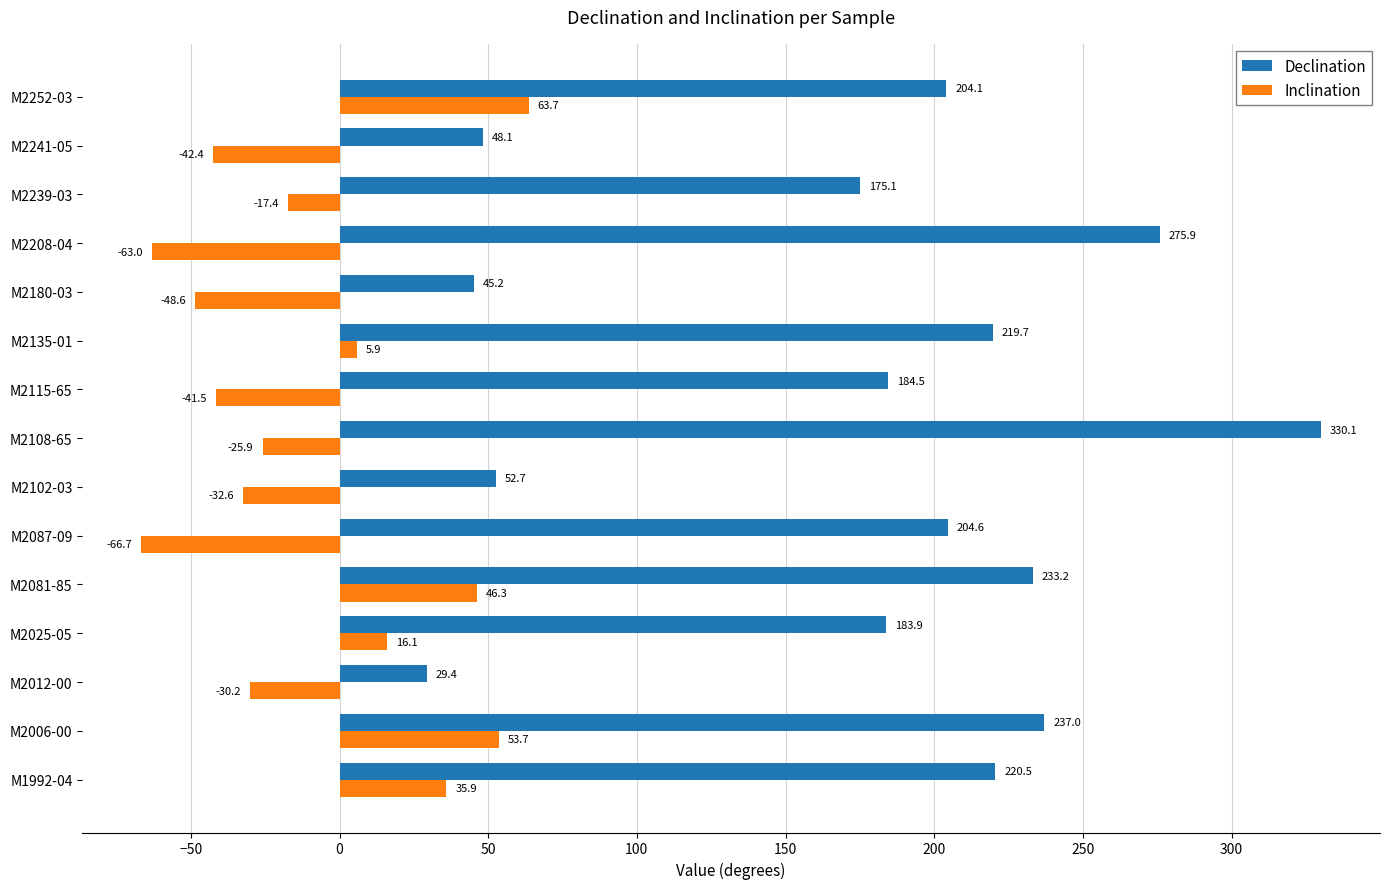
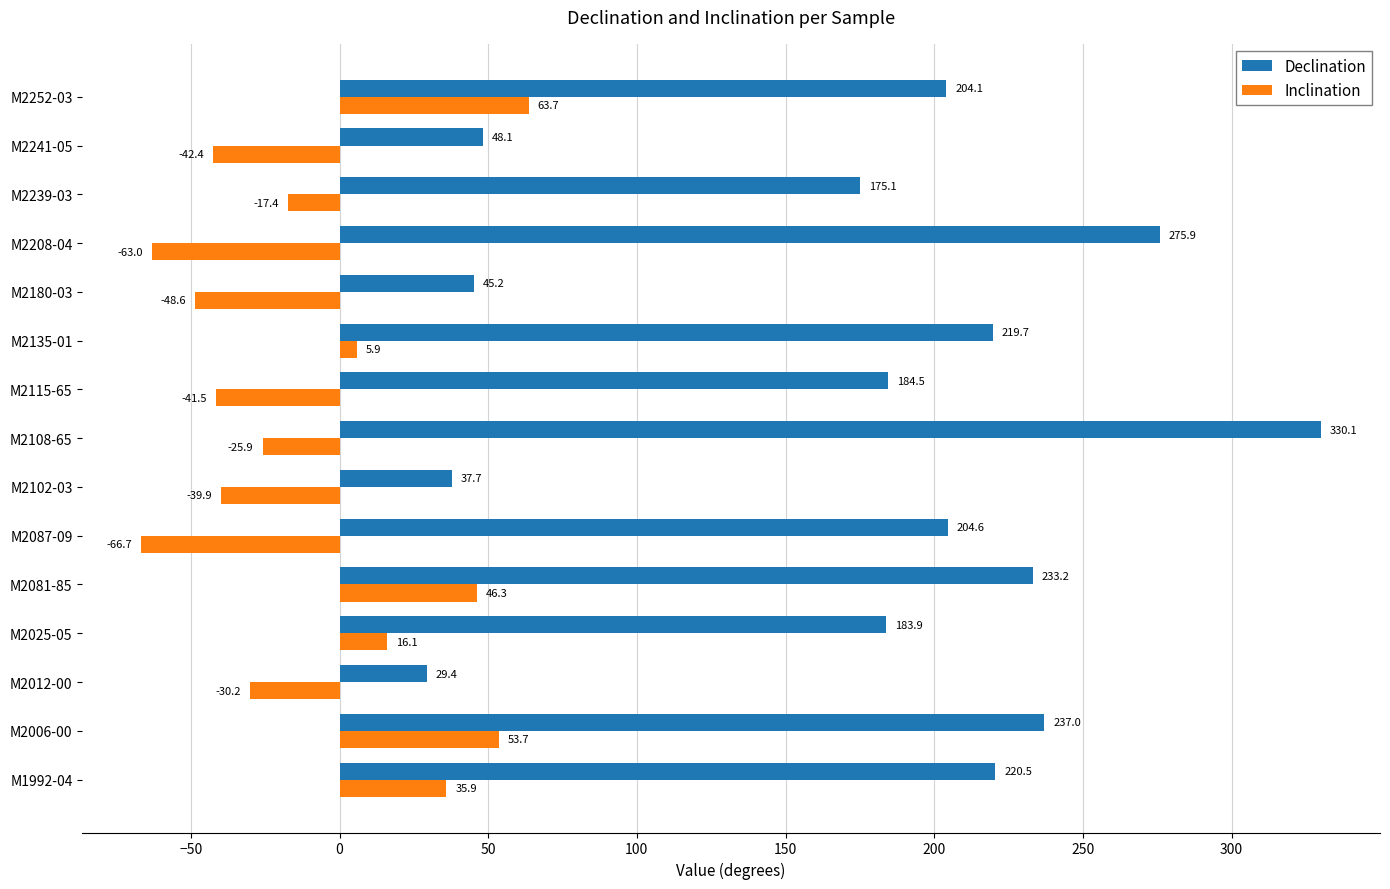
  {
    "Declination": {
      "M2252-03": 204.1,
      "M2241-05": 48.1,
      "M2239-03": 175.1,
      "M2208-04": 275.9,
      "M2180-03": 45.2,
      "M2135-01": 219.7,
      "M2115-65": 184.5,
      "M2108-65": 330.1,
-     "M2102-03": 52.7,
+     "M2102-03": 37.7,
      "M2087-09": 204.6,
      "M2081-85": 233.2,
      "M2025-05": 183.9,
      "M2012-00": 29.4,
      "M2006-00": 237.0,
      "M1992-04": 220.5
    },
    "Inclination": {
      "M2252-03": 63.7,
      "M2241-05": -42.4,
      "M2239-03": -17.4,
      "M2208-04": -63.0,
      "M2180-03": -48.6,
      "M2135-01": 5.9,
      "M2115-65": -41.5,
      "M2108-65": -25.9,
-     "M2102-03": -32.6,
+     "M2102-03": -39.9,
      "M2087-09": -66.7,
      "M2081-85": 46.3,
      "M2025-05": 16.1,
      "M2012-00": -30.2,
      "M2006-00": 53.7,
      "M1992-04": 35.9
    }
  }
